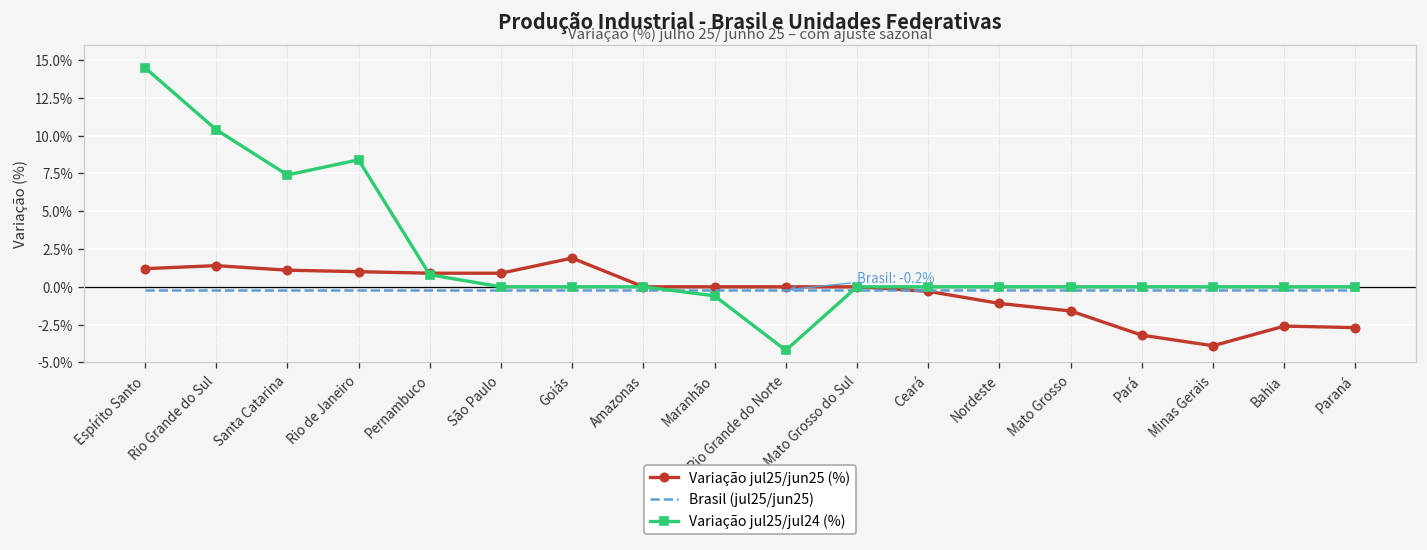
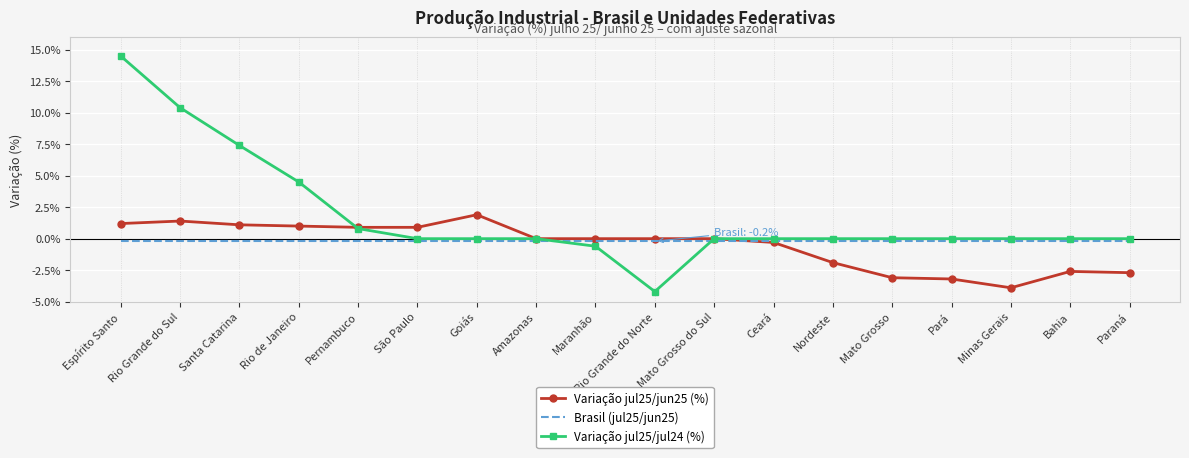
  {
    "Variação jul25/jun25 (%)": {
      "Espírito Santo": "1.2%",
      "Rio Grande do Sul": "1.4%",
      "Santa Catarina": "1.1%",
      "Rio de Janeiro": "1.0%",
      "São Paulo": "0.9%",
      "Goiás": "1.9%",
-     "Nordeste": "-1.1%",
-     "Mato Grosso": "-1.6%",
+     "Nordeste": "-1.9%",
+     "Mato Grosso": "-3.1%",
      "Pará": "-3.2%",
      "Minas Gerais": "-3.9%",
      "Bahia": "-2.6%",
      "Paraná": "-2.7%"
    },
    "Brasil (jul25/jun25)": {
      "Espírito Santo": "-0.2%",
      "Rio Grande do Sul": "-0.2%",
      "Santa Catarina": "-0.2%",
      "Rio de Janeiro": "-0.2%",
      "Pernambuco": "-0.2%"
    },
    "Variação jul25/jul24 (%)": {
      "Espírito Santo": "14.5%",
      "Rio Grande do Sul": "10.4%",
      "Santa Catarina": "7.4%",
-     "Rio de Janeiro": "8.4%",
+     "Rio de Janeiro": "4.5%",
      "Maranhão": "-0.6%",
      "Rio Grande do Norte": "-4.2%"
    }
  }
